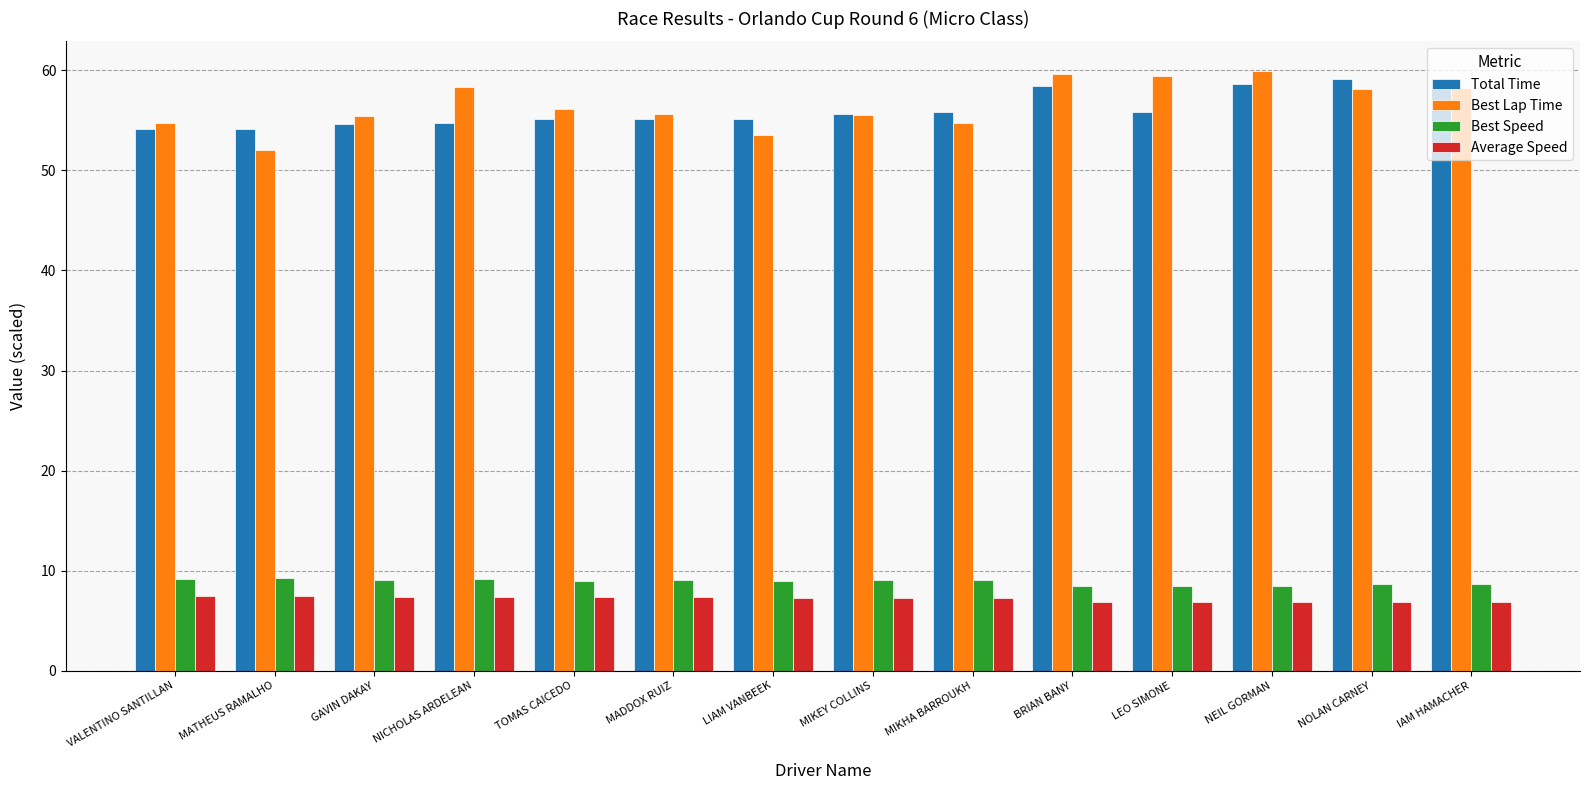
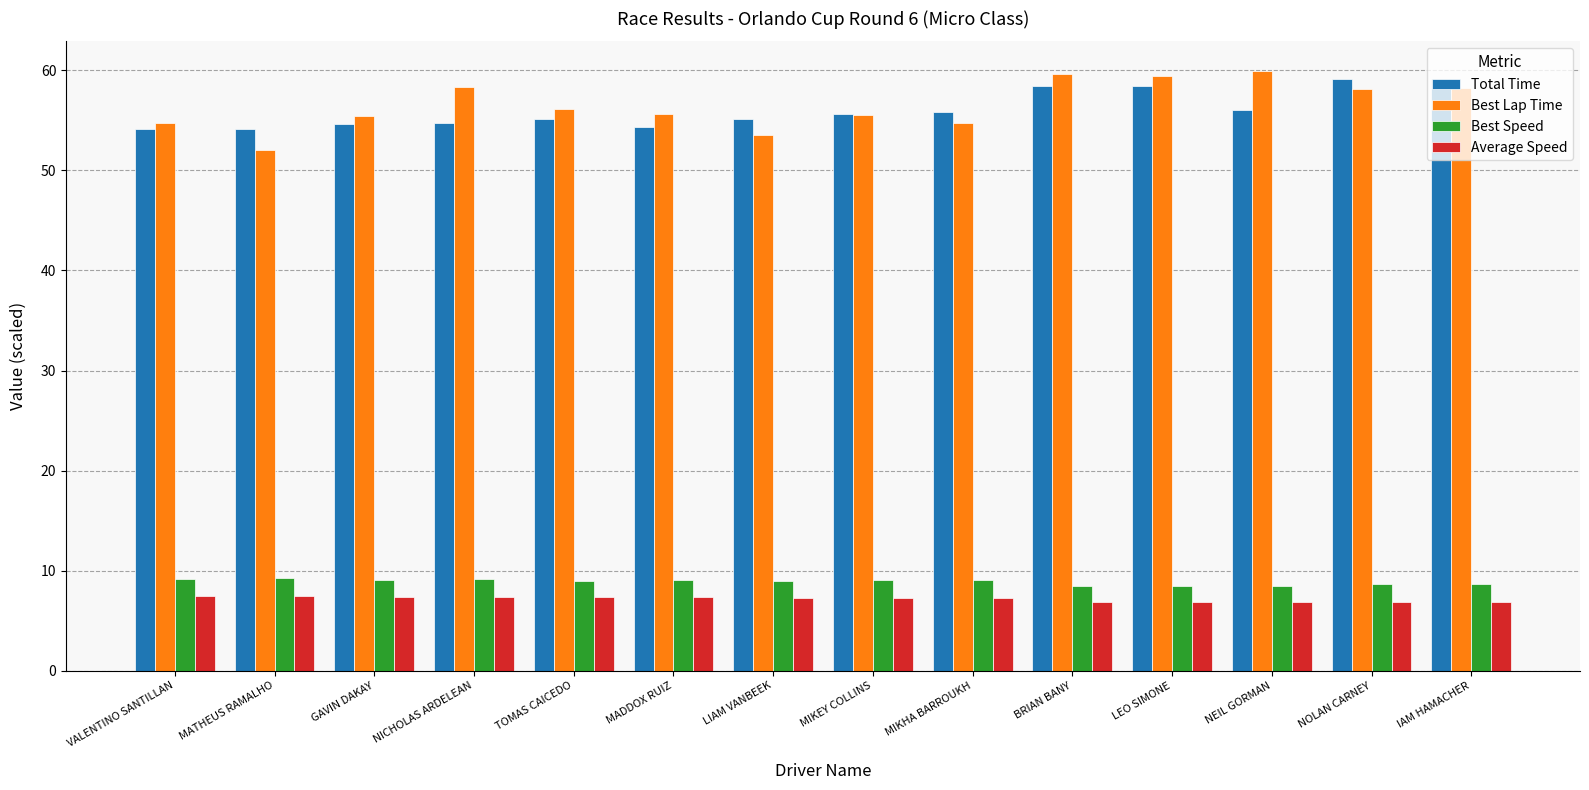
  {
    "Total Time": {
      "VALENTINO SANTILLAN": 54.1,
      "MATHEUS RAMALHO": 54.1,
      "GAVIN DAKAY": 54.6,
      "NICHOLAS ARDELEAN": 54.8,
      "TOMAS CAICEDO": 55.1,
-     "MADDOX RUIZ": 55.1,
+     "MADDOX RUIZ": 54.3,
      "LIAM VANBEEK": 55.1,
      "MIKEY COLLINS": 55.7,
      "MIKHA BARROUKH": 55.8,
      "BRIAN BANY": 58.4,
-     "LEO SIMONE": 55.8,
-     "NEIL GORMAN": 58.6,
+     "LEO SIMONE": 58.5,
+     "NEIL GORMAN": 56.0,
      "NOLAN CARNEY": 59.1
    },
    "Best Lap Time": {
      "VALENTINO SANTILLAN": 54.7,
      "MATHEUS RAMALHO": 52.0,
      "GAVIN DAKAY": 55.4,
      "NICHOLAS ARDELEAN": 58.3,
      "TOMAS CAICEDO": 56.1,
      "MADDOX RUIZ": 55.6,
      "LIAM VANBEEK": 53.5,
      "MIKEY COLLINS": 55.5,
      "MIKHA BARROUKH": 54.7,
      "BRIAN BANY": 59.6,
      "LEO SIMONE": 59.5,
      "NEIL GORMAN": 59.9,
      "NOLAN CARNEY": 58.1
    },
    "Best Speed": {
      "VALENTINO SANTILLAN": 9.2,
      "MATHEUS RAMALHO": 9.2,
      "GAVIN DAKAY": 9.1,
      "NICHOLAS ARDELEAN": 9.1,
      "TOMAS CAICEDO": 9.0,
      "MADDOX RUIZ": 9.1,
      "LIAM VANBEEK": 9.0,
      "MIKEY COLLINS": 9.1,
      "MIKHA BARROUKH": 9.1,
      "BRIAN BANY": 8.5,
      "LEO SIMONE": 8.5,
      "NEIL GORMAN": 8.4,
      "NOLAN CARNEY": 8.7,
      "IAM HAMACHER": 8.7
    },
    "Average Speed": {
      "VALENTINO SANTILLAN": 7.4,
      "MATHEUS RAMALHO": 7.4,
      "GAVIN DAKAY": 7.4,
      "NICHOLAS ARDELEAN": 7.4,
      "TOMAS CAICEDO": 7.3,
      "MADDOX RUIZ": 7.3,
      "LIAM VANBEEK": 7.3,
      "MIKEY COLLINS": 7.2,
      "MIKHA BARROUKH": 7.2,
      "BRIAN BANY": 6.9,
      "LEO SIMONE": 6.9,
      "NEIL GORMAN": 6.9,
      "NOLAN CARNEY": 6.8,
      "IAM HAMACHER": 6.8
    }
  }
